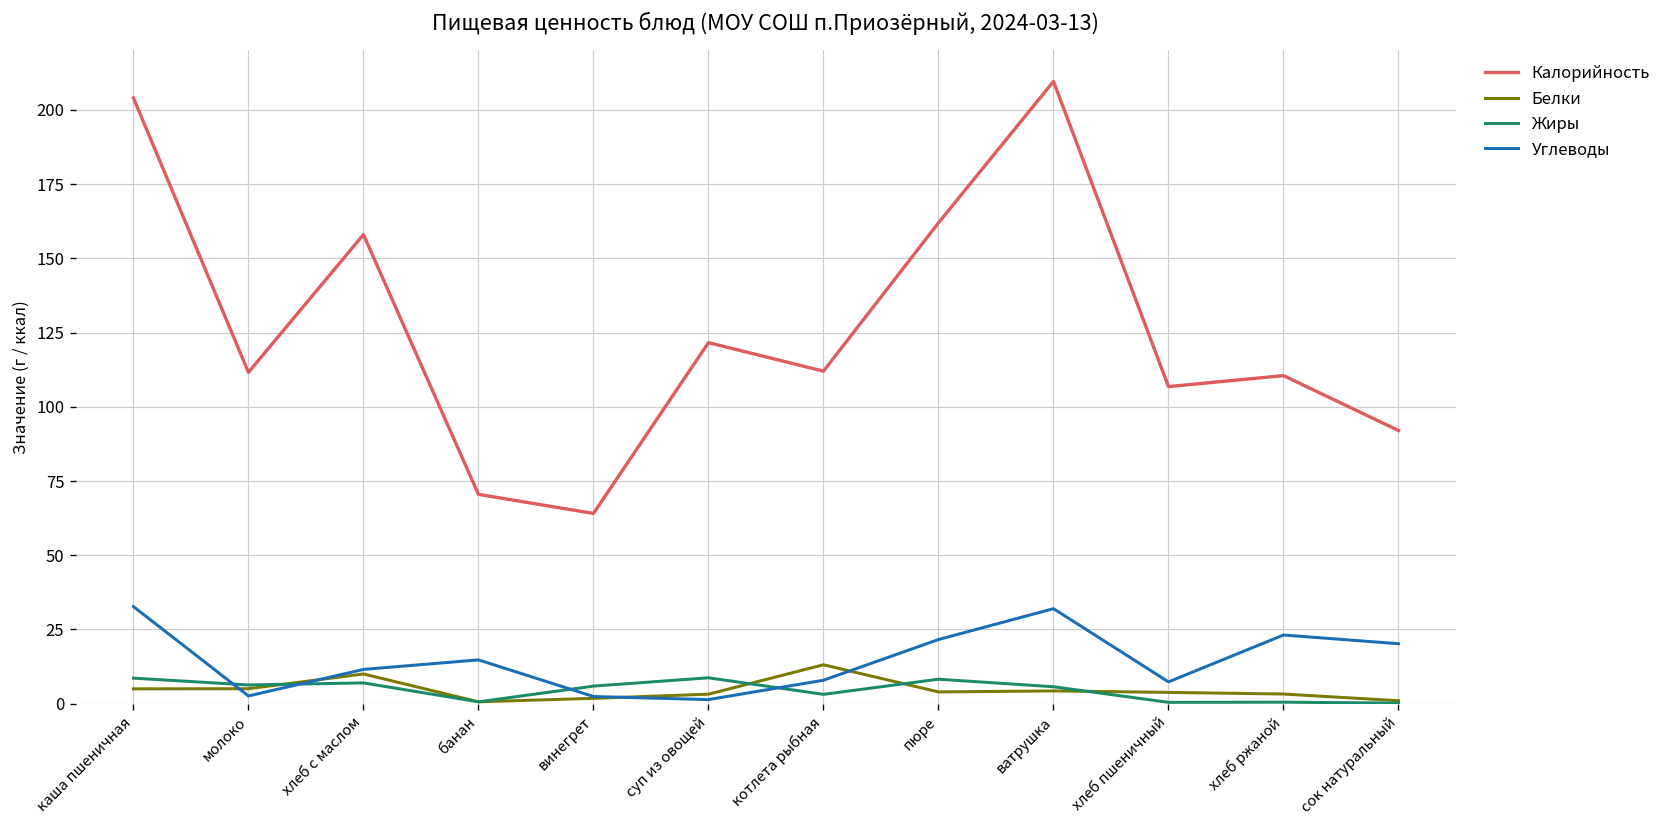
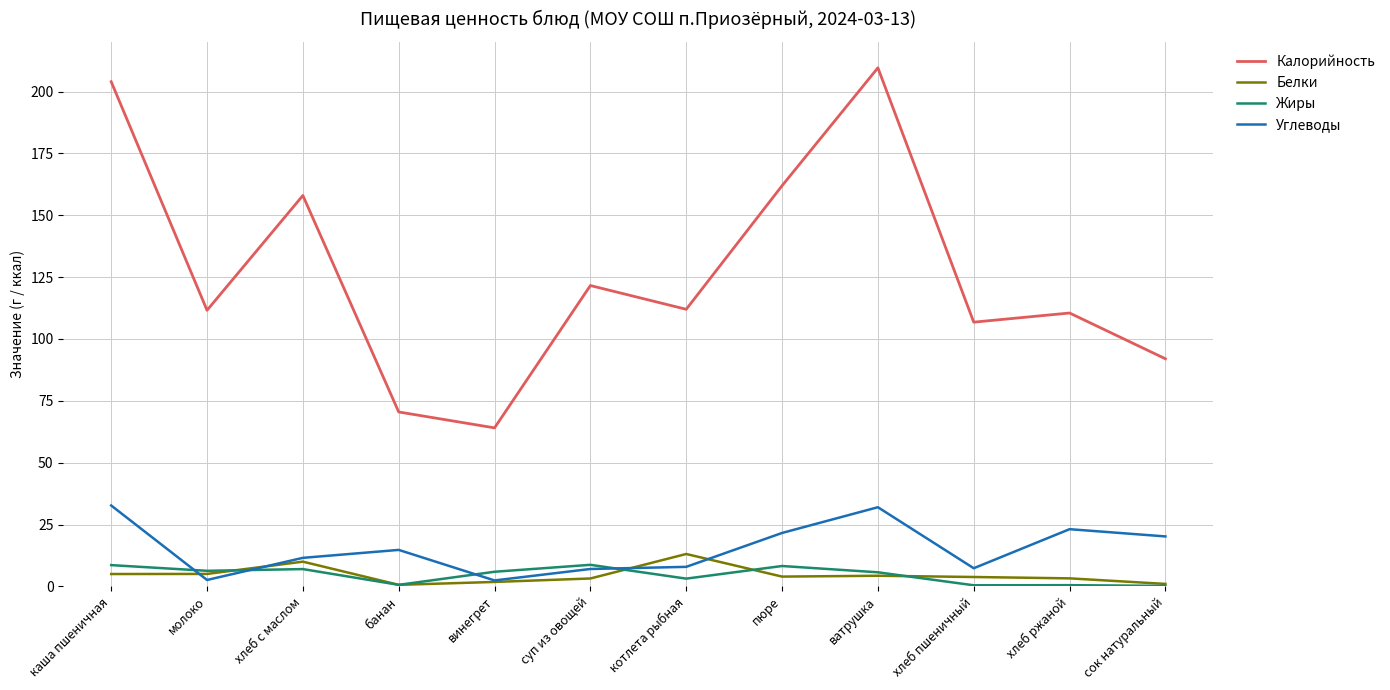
  {
    "Калорийность": {
      "каша пшеничная": 204,
      "молоко": 112,
      "хлеб с маслом": 158,
      "банан": 71,
      "винегрет": 64,
      "суп из овощей": 122,
      "котлета рыбная": 112,
      "пюре": 162,
      "ватрушка": 210,
      "хлеб пшеничный": 107,
      "хлеб ржаной": 111,
      "сок натуральный": 92
    },
    "Белки": {
      "каша пшеничная": 5,
      "молоко": 5,
      "хлеб с маслом": 10,
      "суп из овощей": 3,
      "котлета рыбная": 13,
      "пюре": 4,
      "ватрушка": 4,
      "хлеб пшеничный": 4,
      "хлеб ржаной": 3
    },
    "Жиры": {
      "каша пшеничная": 9,
      "молоко": 6,
      "хлеб с маслом": 7,
      "винегрет": 6,
      "суп из овощей": 9,
      "котлета рыбная": 3,
      "пюре": 8,
      "ватрушка": 6,
      "хлеб пшеничный": 0,
      "хлеб ржаной": 1
    },
    "Углеводы": {
      "каша пшеничная": 33,
      "молоко": 3,
      "хлеб с маслом": 12,
      "банан": 15,
-     "суп из овощей": 1,
+     "суп из овощей": 7,
      "котлета рыбная": 8,
      "пюре": 22,
      "ватрушка": 32,
      "хлеб пшеничный": 7,
      "хлеб ржаной": 23,
      "сок натуральный": 20
    }
  }
